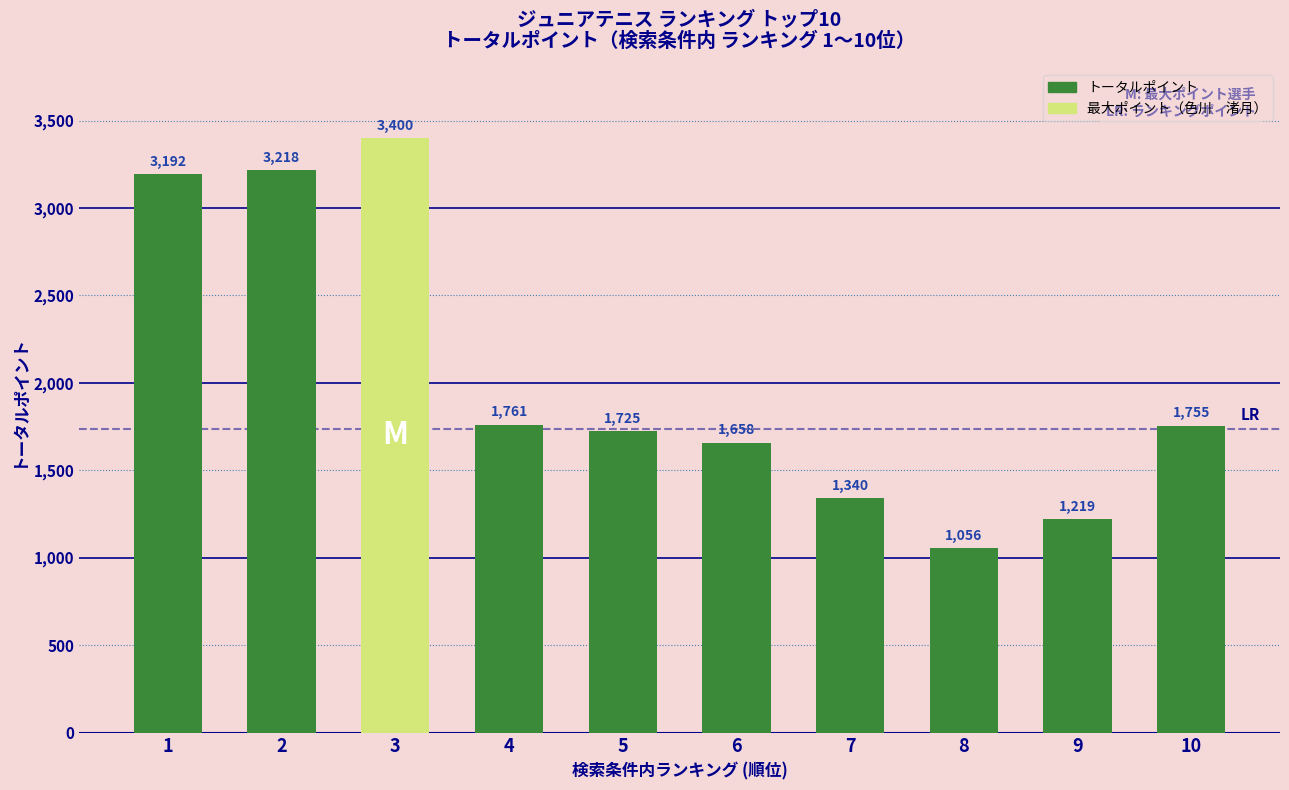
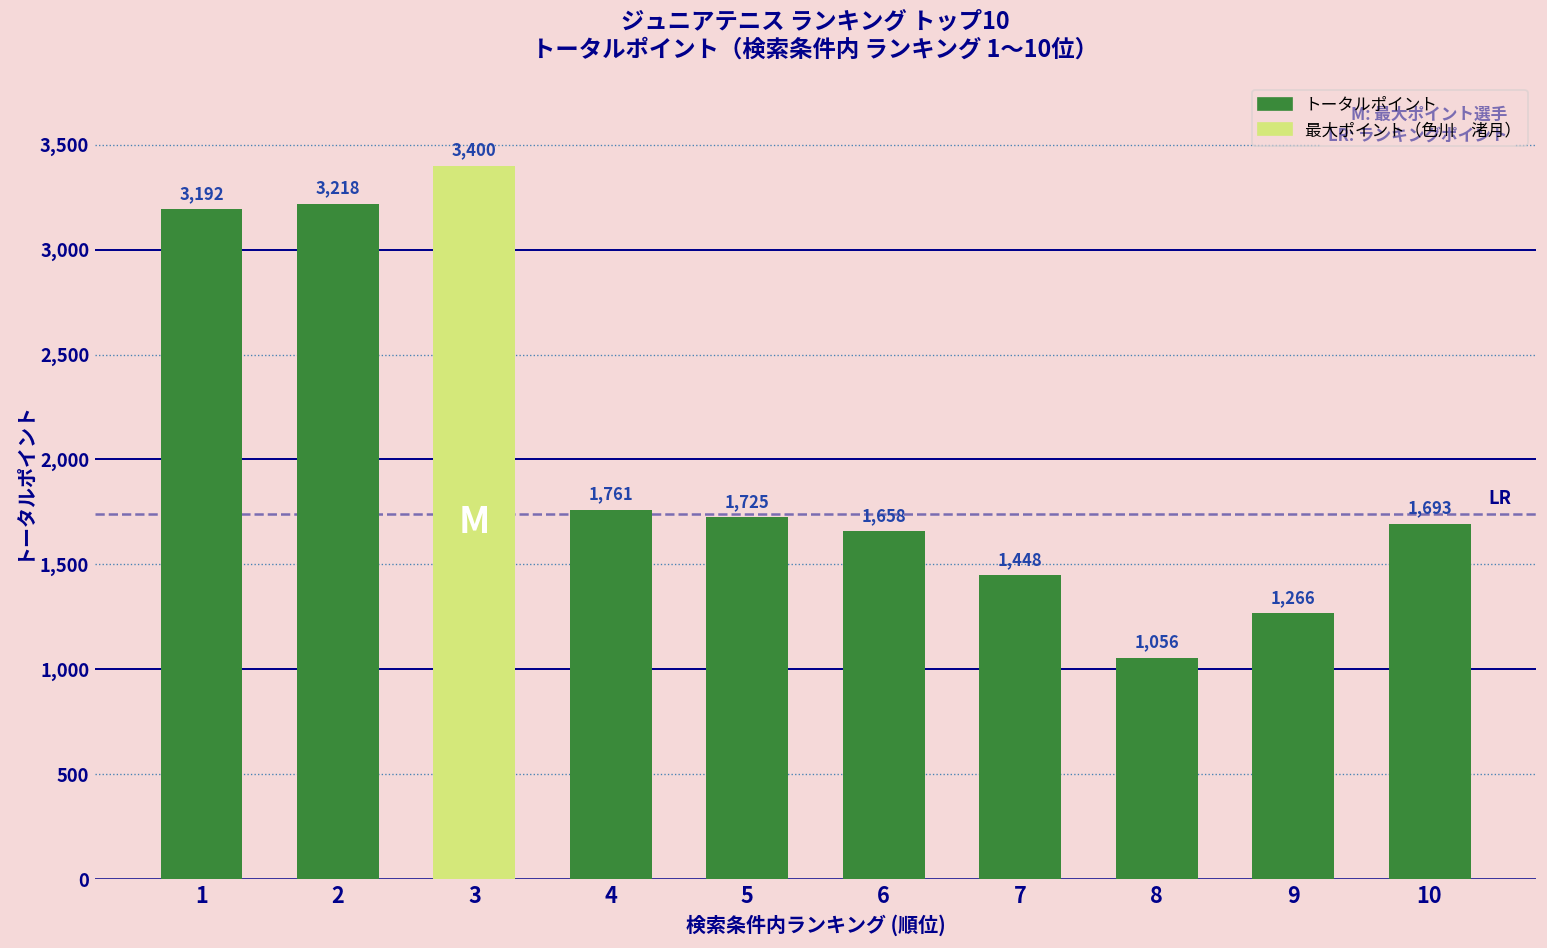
  {
    "1": "3,192",
    "2": "3,218",
    "3": "3,400",
    "4": "1,761",
    "5": "1,725",
    "6": "1,658",
-   "7": "1,340",
+   "7": "1,448",
    "8": "1,056",
-   "9": "1,219",
-   "10": "1,755"
+   "9": "1,266",
+   "10": "1,693"
  }
